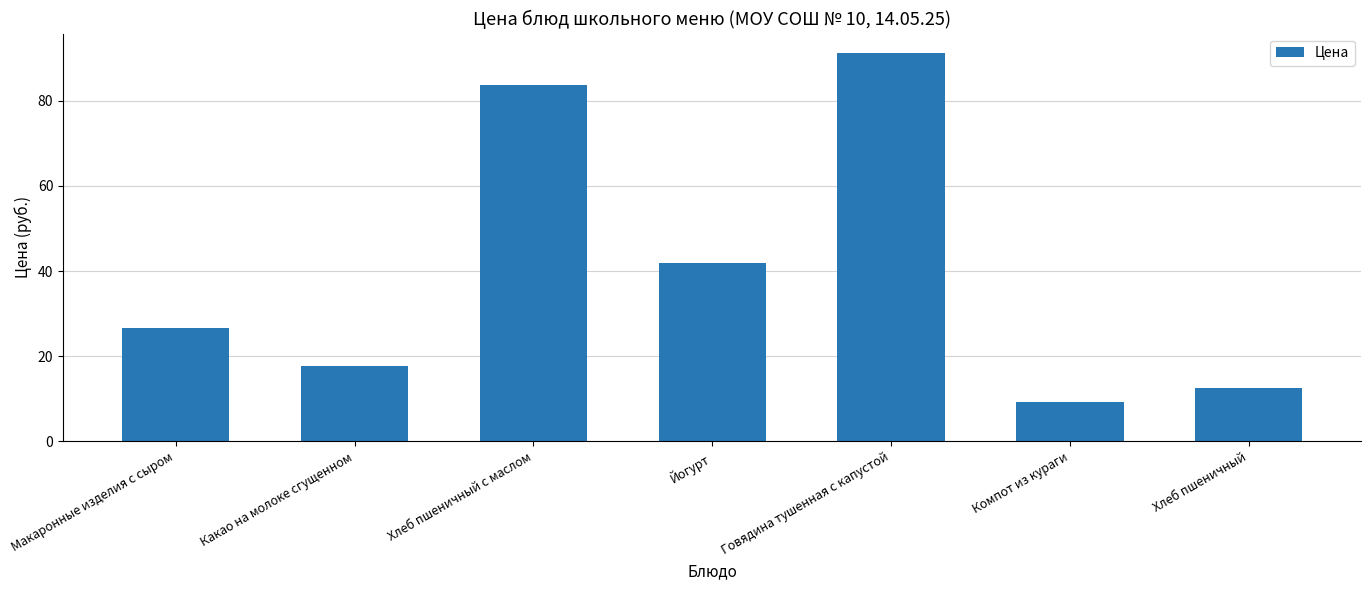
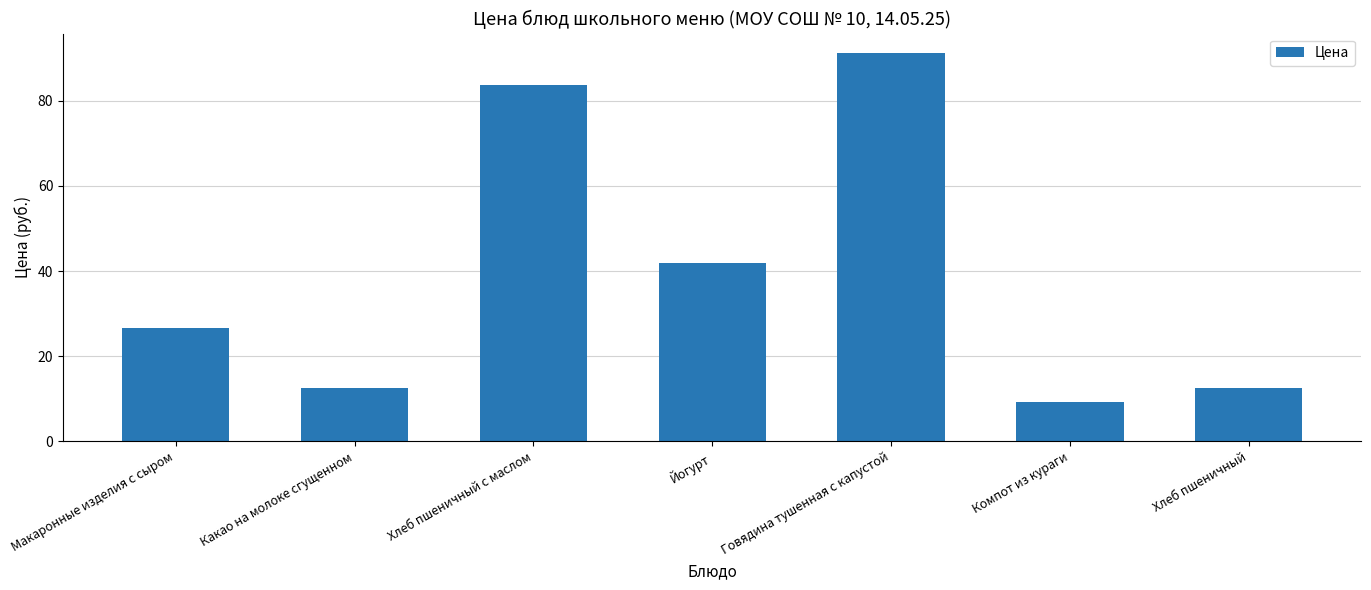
  {
    "Макаронные изделия с сыром": 27,
-   "Какао на молоке сгущенном": 18,
+   "Какао на молоке сгущенном": 13,
    "Хлеб пшеничный с маслом": 84,
    "Йогурт": 42,
    "Говядина тушенная с капустой": 91,
    "Компот из кураги": 9,
    "Хлеб пшеничный": 12
  }
